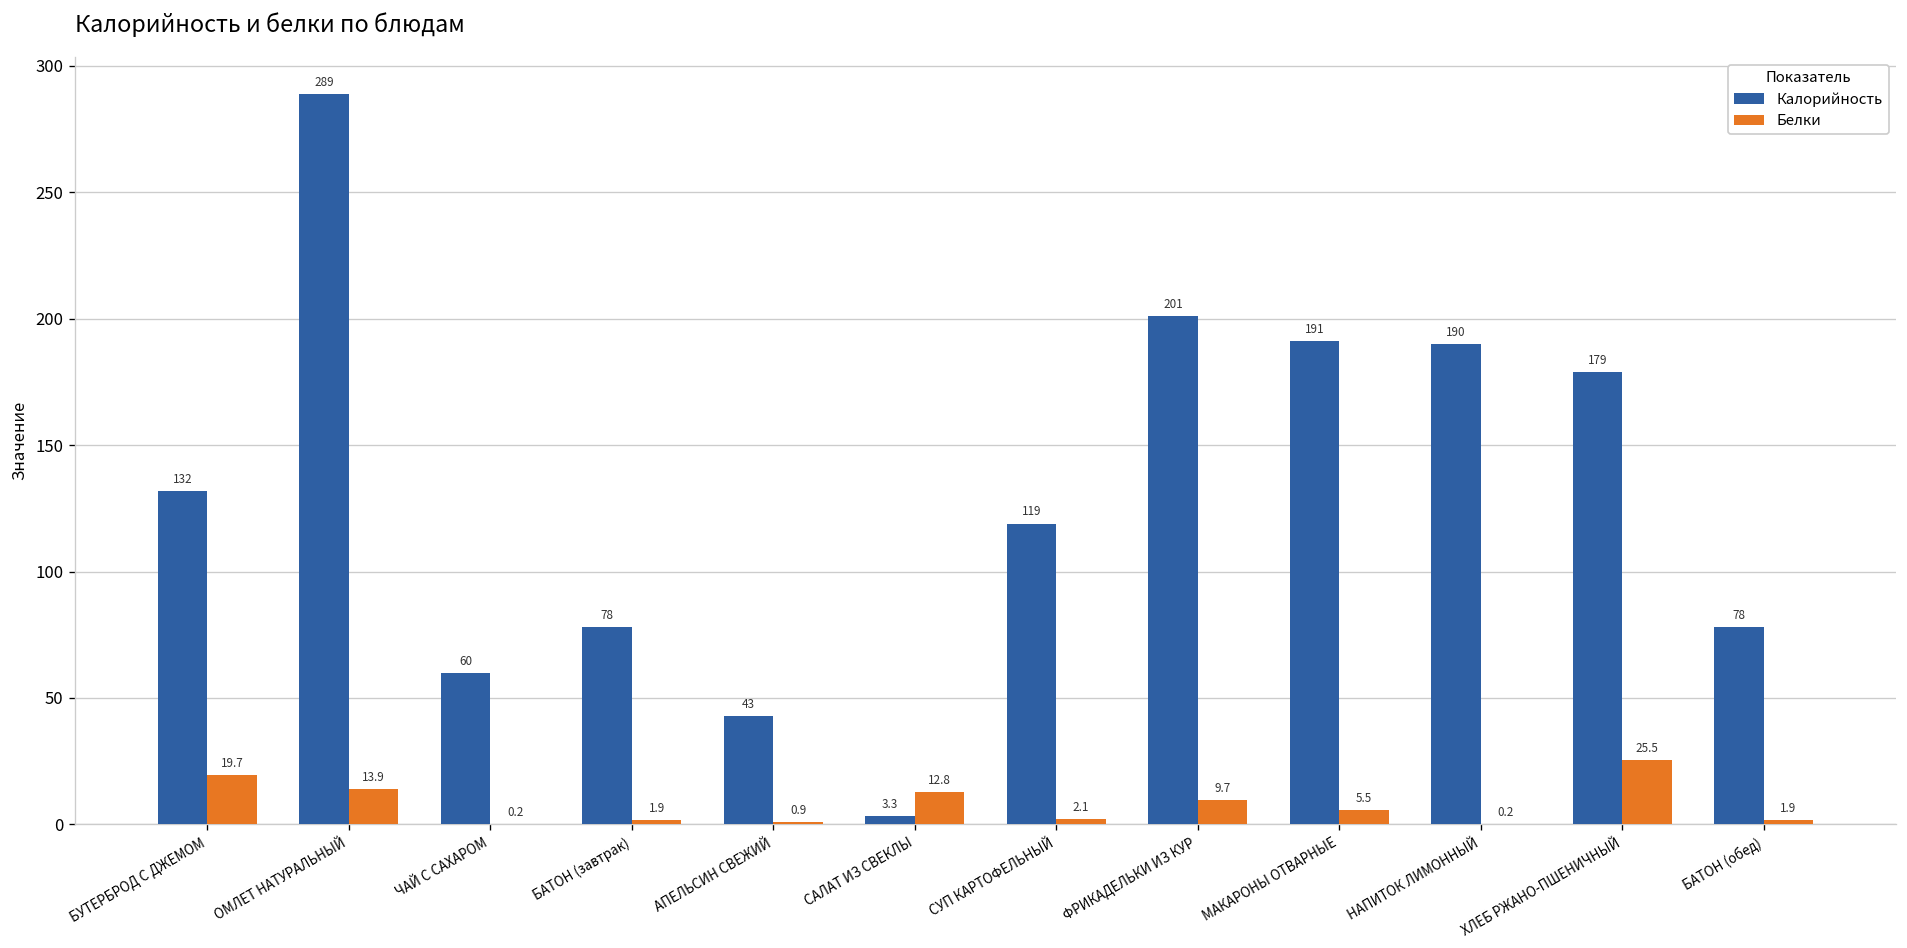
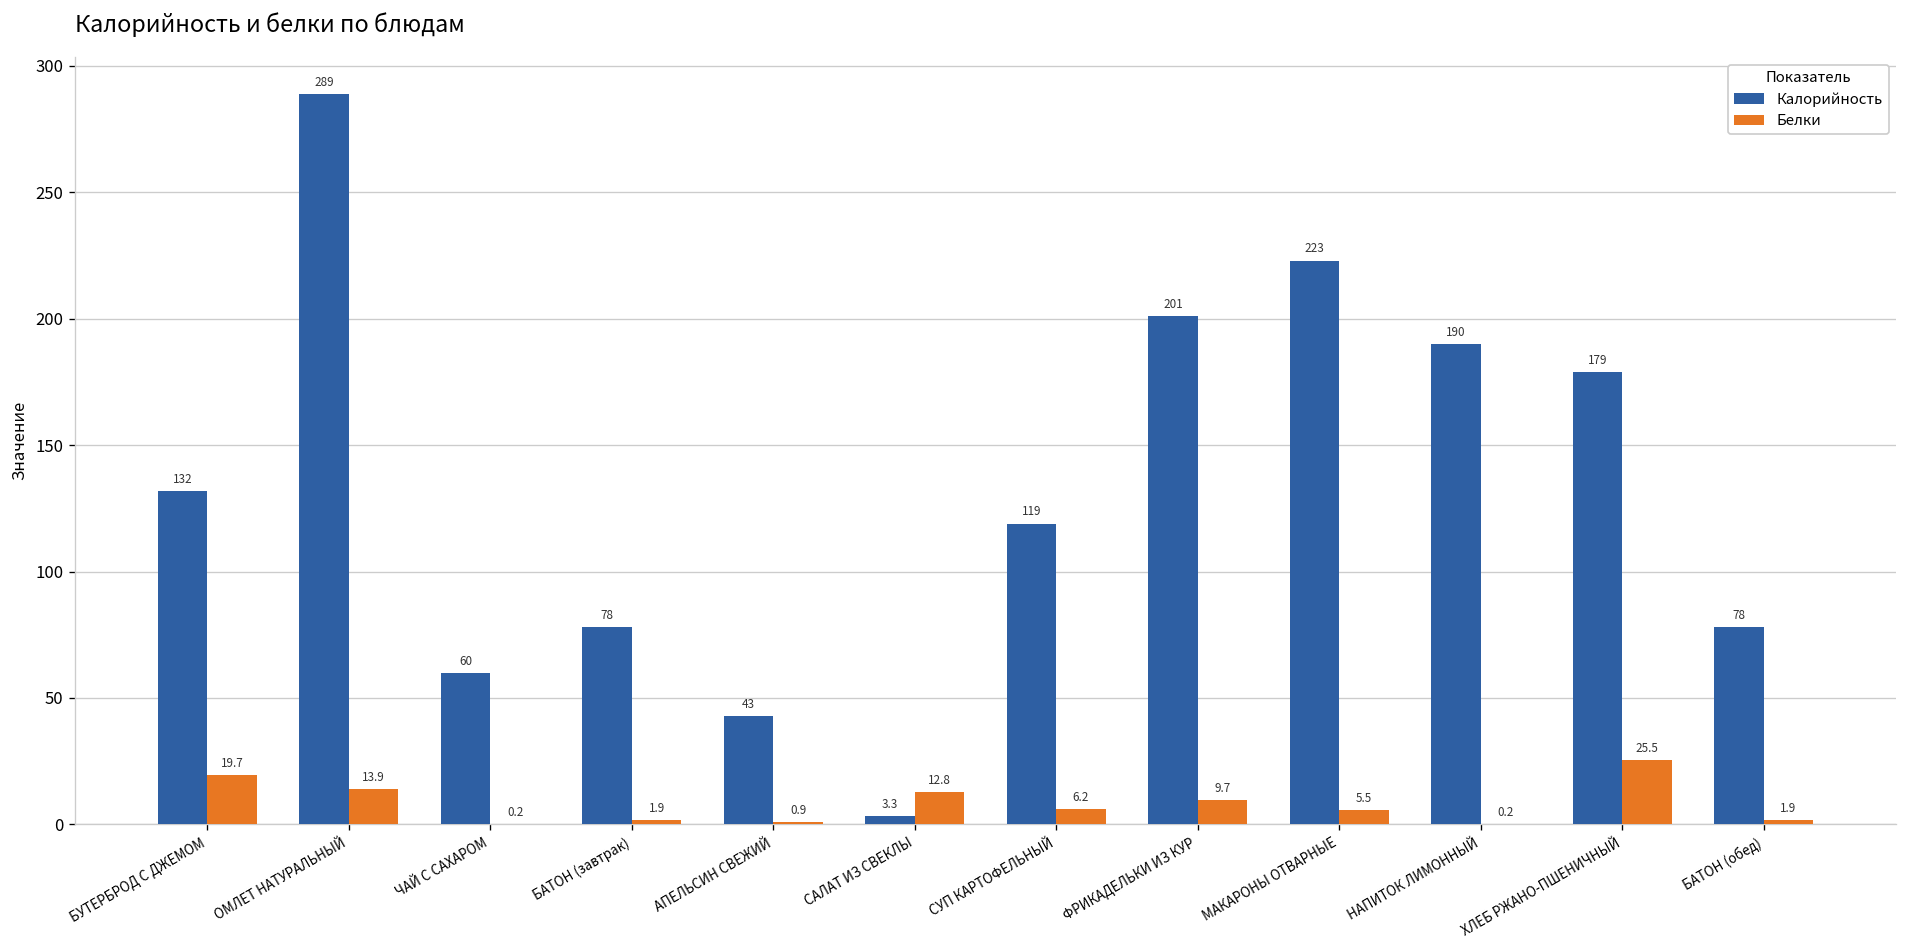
  {
    "Калорийность": {
      "БУТЕРБРОД С ДЖЕМОМ": 132,
      "ОМЛЕТ НАТУРАЛЬНЫЙ": 289,
      "ЧАЙ С САХАРОМ": 60,
      "БАТОН (завтрак)": 78,
      "АПЕЛЬСИН СВЕЖИЙ": 43,
      "САЛАТ ИЗ СВЕКЛЫ": 3.3,
      "СУП КАРТОФЕЛЬНЫЙ": 119,
      "ФРИКАДЕЛЬКИ ИЗ КУР": 201,
-     "МАКАРОНЫ ОТВАРНЫЕ": 191,
+     "МАКАРОНЫ ОТВАРНЫЕ": 223,
      "НАПИТОК ЛИМОННЫЙ": 190,
      "ХЛЕБ РЖАНО-ПШЕНИЧНЫЙ": 179,
      "БАТОН (обед)": 78
    },
    "Белки": {
      "БУТЕРБРОД С ДЖЕМОМ": 19.7,
      "ОМЛЕТ НАТУРАЛЬНЫЙ": 13.9,
      "ЧАЙ С САХАРОМ": 0.2,
      "БАТОН (завтрак)": 1.9,
      "АПЕЛЬСИН СВЕЖИЙ": 0.9,
      "САЛАТ ИЗ СВЕКЛЫ": 12.8,
-     "СУП КАРТОФЕЛЬНЫЙ": 2.1,
+     "СУП КАРТОФЕЛЬНЫЙ": 6.2,
      "ФРИКАДЕЛЬКИ ИЗ КУР": 9.7,
      "МАКАРОНЫ ОТВАРНЫЕ": 5.5,
      "НАПИТОК ЛИМОННЫЙ": 0.2,
      "ХЛЕБ РЖАНО-ПШЕНИЧНЫЙ": 25.5,
      "БАТОН (обед)": 1.9
    }
  }
